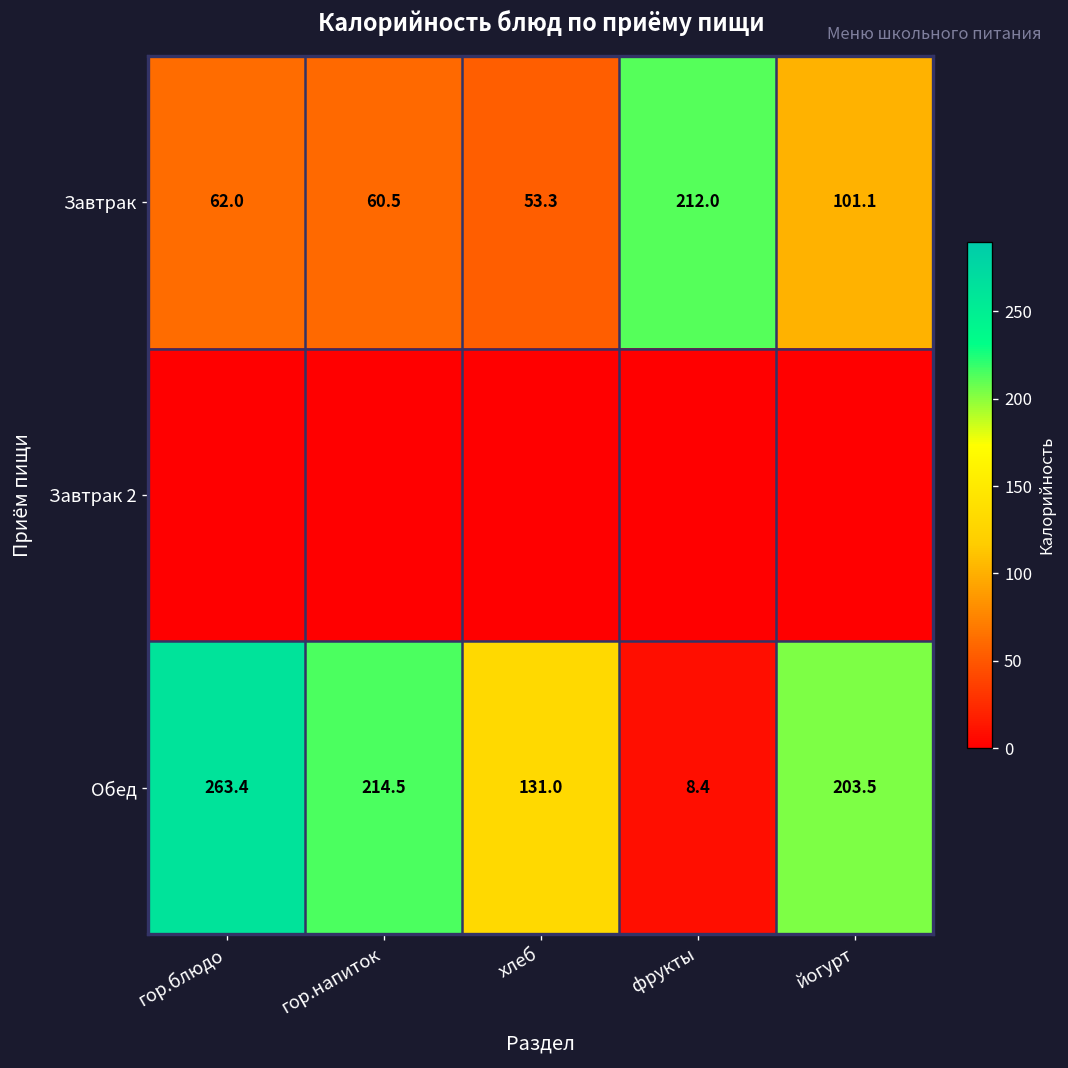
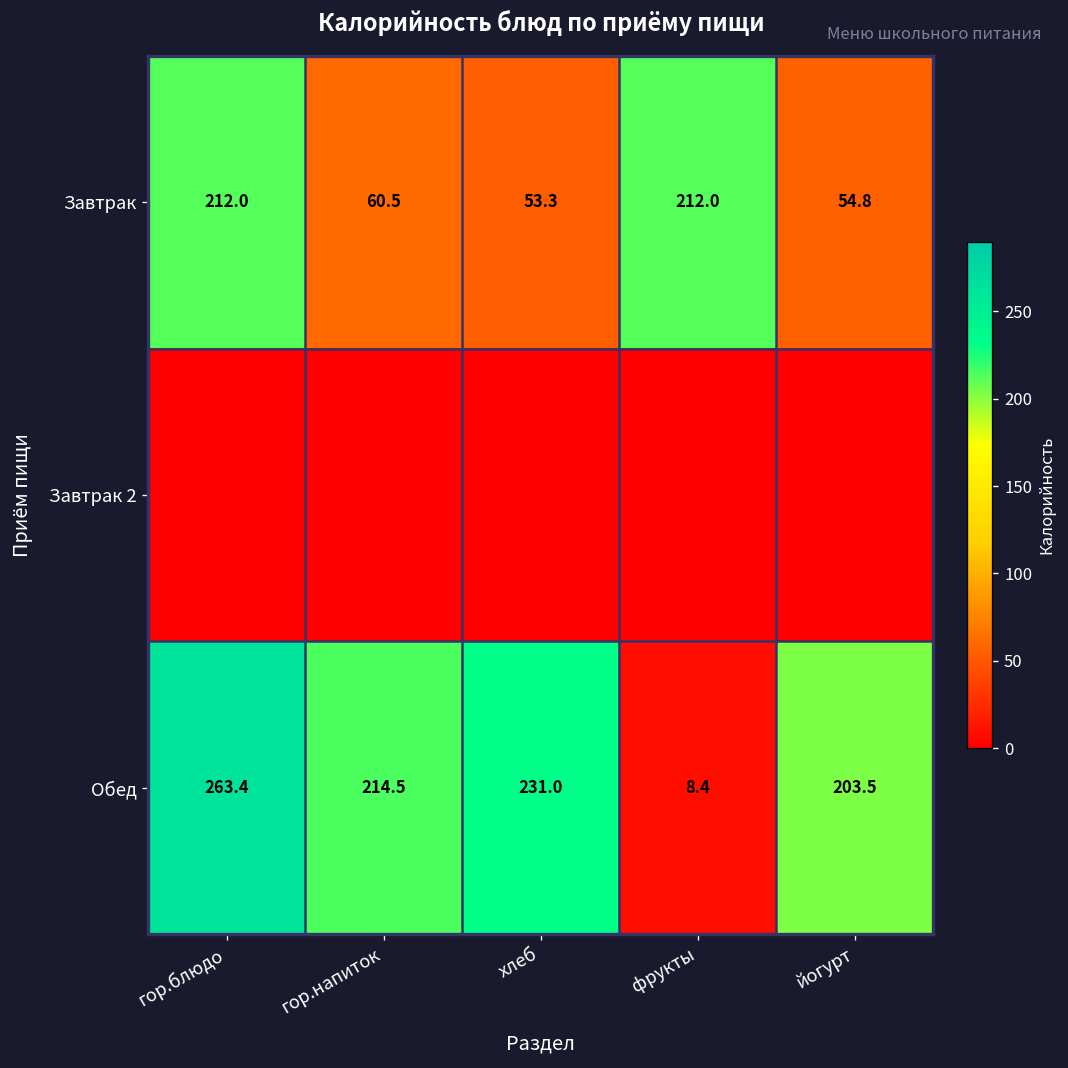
  {
    "Завтрак": {
-     "гор.блюдо": 62.0,
+     "гор.блюдо": 212.0,
      "гор.напиток": 60.5,
      "хлеб": 53.3,
      "фрукты": 212.0,
-     "йогурт": 101.1
+     "йогурт": 54.8
    },
    "Обед": {
      "гор.блюдо": 263.4,
      "гор.напиток": 214.5,
-     "хлеб": 131.0,
+     "хлеб": 231.0,
      "фрукты": 8.4,
      "йогурт": 203.5
    }
  }
